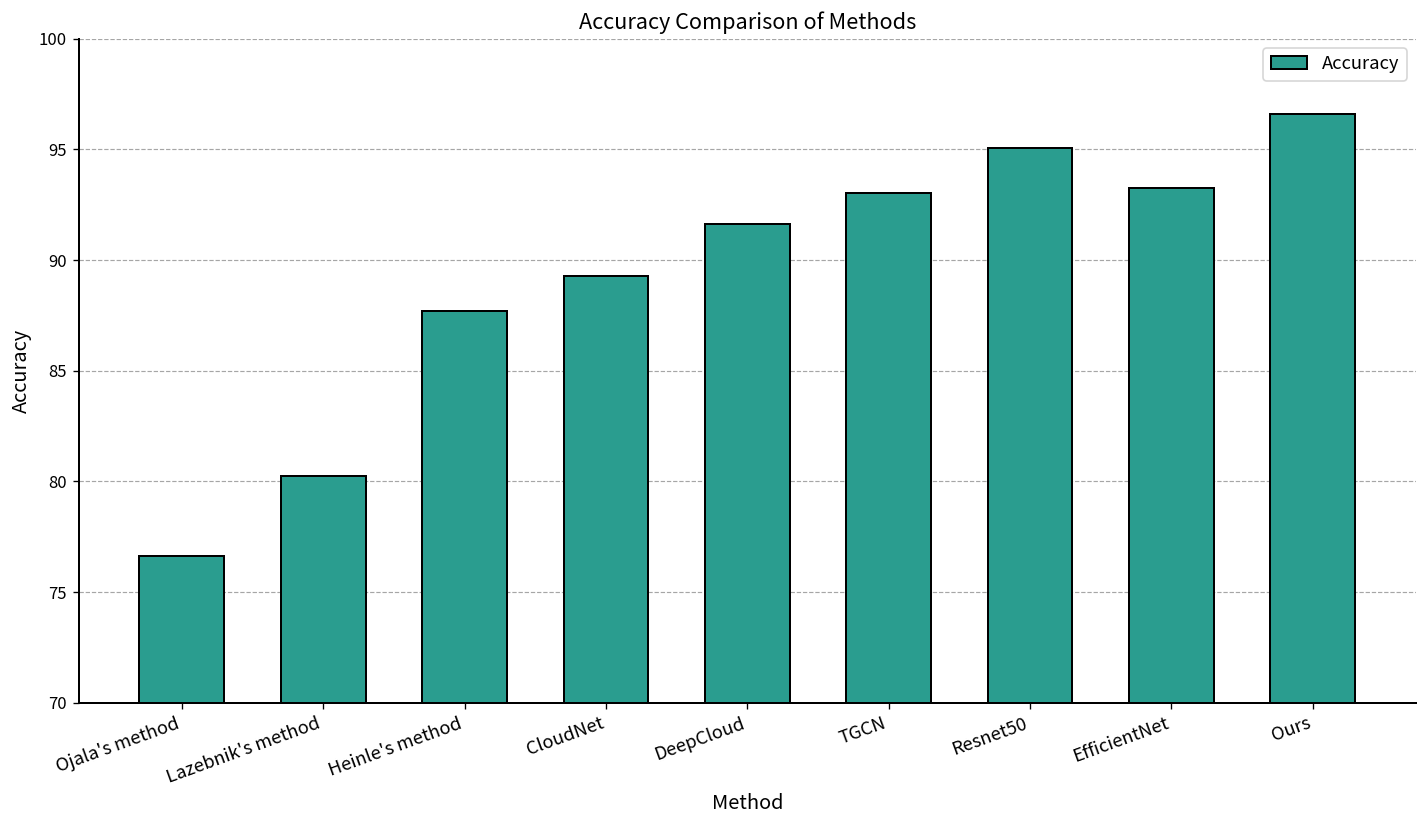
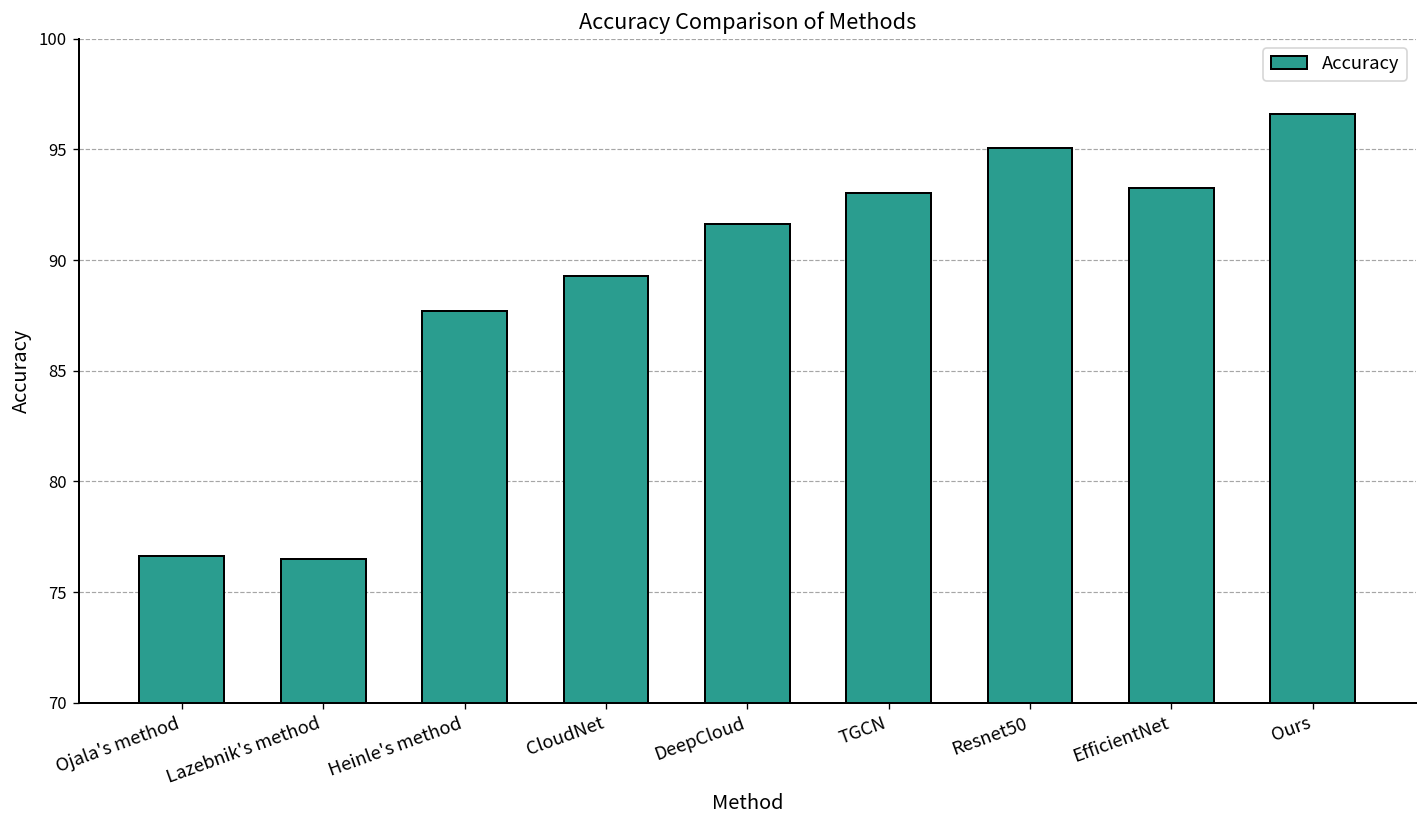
  {
    "Ojala's method": 76.6,
-   "Lazebnik's method": 80.2,
+   "Lazebnik's method": 76.5,
    "Heinle's method": 87.7,
    "CloudNet": 89.3,
    "DeepCloud": 91.6,
    "TGCN": 93.0,
    "Resnet50": 95.1,
    "EfficientNet": 93.3,
    "Ours": 96.6
  }
